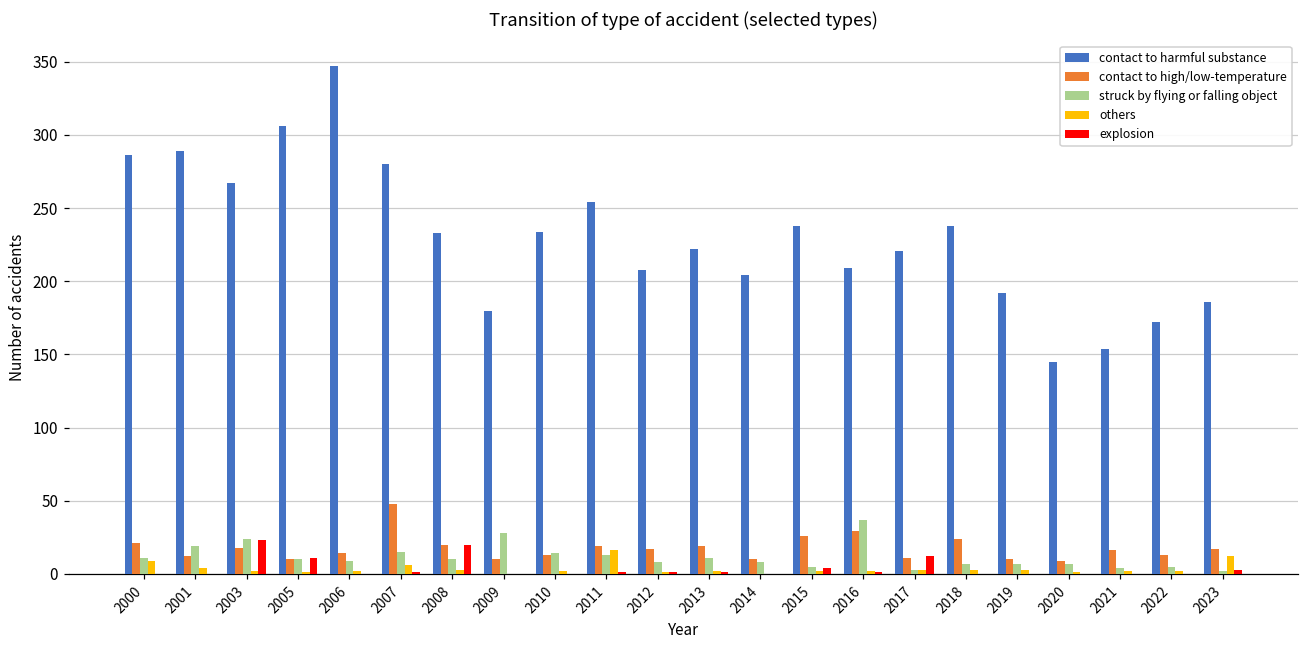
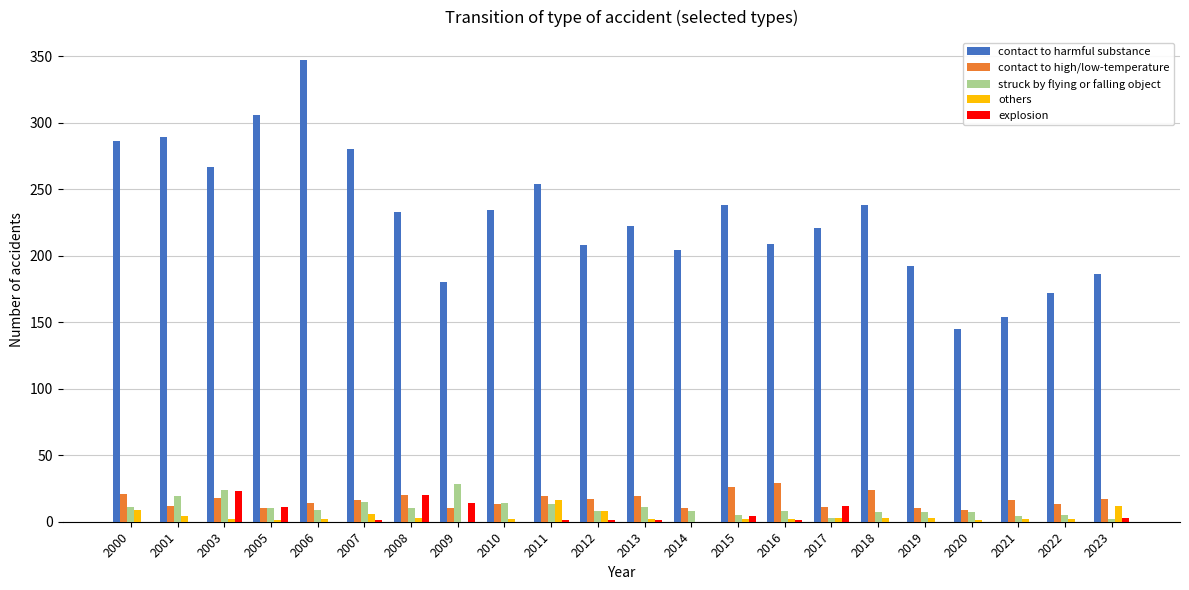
  {
    "contact to harmful substance": {
      "2000": 286,
      "2001": 289,
      "2003": 267,
      "2005": 306,
      "2006": 347,
      "2007": 280,
      "2008": 233,
      "2009": 180,
      "2010": 234,
      "2011": 254,
      "2012": 208,
      "2013": 222,
      "2014": 204,
      "2015": 238,
      "2016": 209,
      "2017": 221,
      "2018": 238,
      "2019": 192,
      "2020": 145,
      "2021": 154,
      "2022": 172,
      "2023": 186
    },
    "contact to high/low-temperature": {
      "2000": 21,
      "2001": 12,
      "2003": 18,
      "2005": 10,
      "2006": 14,
-     "2007": 48,
+     "2007": 16,
      "2008": 20,
      "2009": 10,
      "2010": 13,
      "2011": 19,
      "2012": 17,
      "2013": 19,
      "2014": 10,
      "2015": 26,
      "2016": 29,
      "2017": 11,
      "2018": 24,
      "2019": 10,
      "2020": 9,
      "2021": 16,
      "2022": 13,
      "2023": 17
    },
    "struck by flying or falling object": {
      "2000": 11,
      "2001": 19,
      "2003": 24,
      "2005": 10,
      "2006": 9,
      "2007": 15,
      "2008": 10,
      "2009": 28,
      "2010": 14,
      "2011": 13,
      "2012": 8,
      "2013": 11,
      "2014": 8,
      "2015": 5,
-     "2016": 37,
+     "2016": 8,
      "2017": 3,
      "2018": 7,
      "2019": 7,
      "2020": 7,
      "2021": 4,
      "2022": 5,
      "2023": 2
    },
    "others": {
      "2000": 9,
      "2001": 4,
      "2003": 2,
      "2006": 2,
      "2007": 6,
      "2008": 3,
      "2009": 0,
      "2010": 2,
      "2011": 16,
-     "2012": 1,
+     "2012": 8,
      "2013": 2,
      "2014": 0,
      "2015": 2,
      "2016": 2,
      "2017": 3,
      "2018": 3,
      "2019": 3,
      "2021": 2,
      "2022": 2,
      "2023": 12
    },
    "explosion": {
      "2000": 0,
      "2001": 0,
      "2003": 23,
      "2005": 11,
      "2006": 0,
      "2008": 20,
-     "2009": 0,
+     "2009": 14,
      "2010": 0,
      "2014": 0,
      "2015": 4,
      "2017": 12,
      "2018": 0,
      "2019": 0,
      "2020": 0,
      "2021": 0,
      "2022": 0,
      "2023": 3
    }
  }
